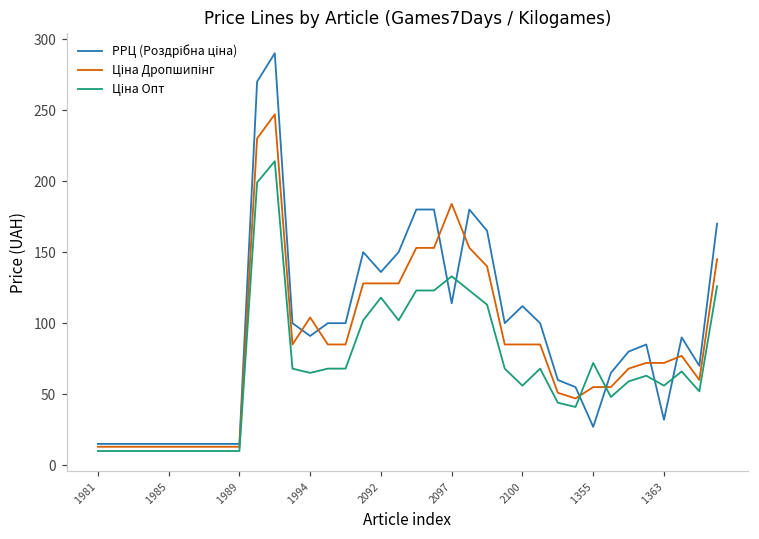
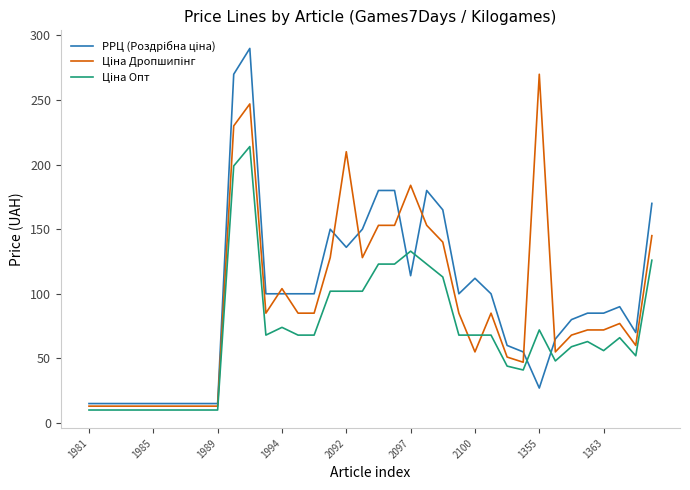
  {
    "РРЦ (Роздрібна ціна)": {
-     "1994": 91,
+     "1994": 100,
      "2092": 136,
      "2097": 114,
      "2100": 112,
      "1355": 27,
-     "1363": 32
+     "1363": 85
    },
    "Ціна Дропшипінг": {
      "1994": 104,
-     "2092": 128,
+     "2092": 210,
      "2097": 184,
-     "2100": 85,
-     "1355": 55,
+     "2100": 55,
+     "1355": 270,
      "1363": 72
    },
    "Ціна Опт": {
      "1981": 10,
      "1985": 10,
      "1989": 10,
-     "1994": 65,
-     "2092": 118,
+     "1994": 74,
+     "2092": 102,
      "2097": 133,
-     "2100": 56,
+     "2100": 68,
      "1355": 72,
      "1363": 56
    }
  }
